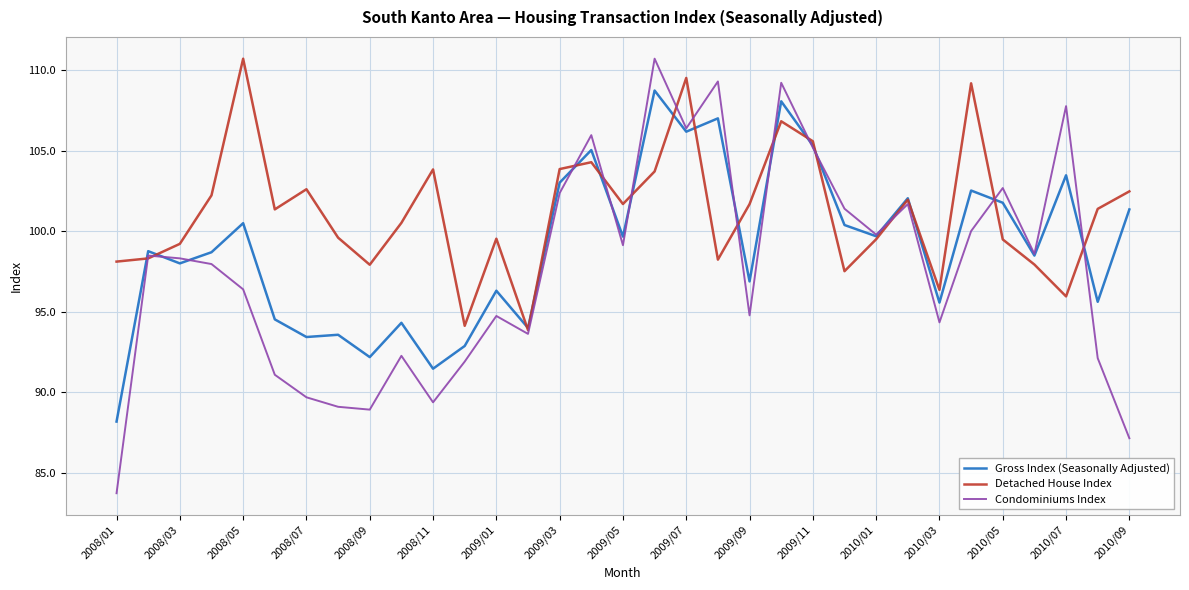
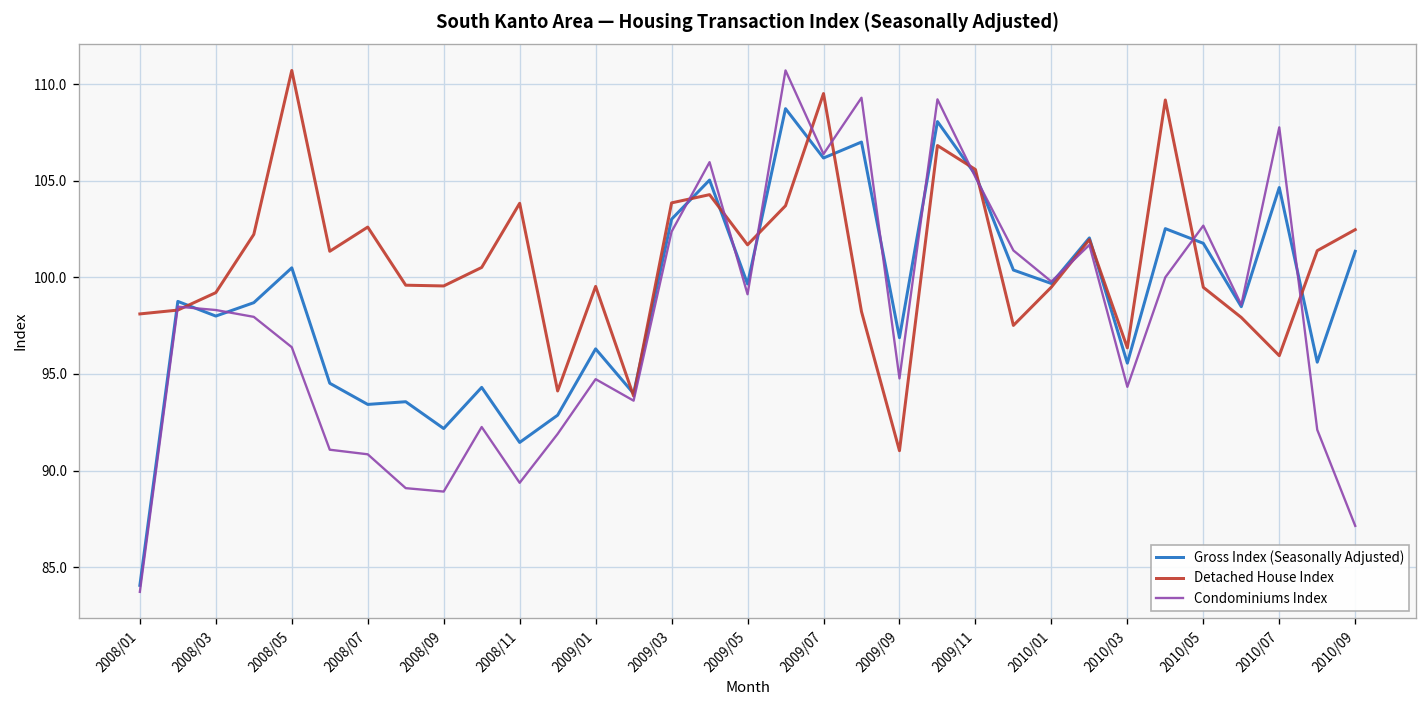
  {
    "Gross Index (Seasonally Adjusted)": {
-     "2008/01": 88.2,
+     "2008/01": 84.1,
      "2008/03": 98.0,
      "2008/05": 100.5,
      "2008/07": 93.4,
      "2008/09": 92.2,
      "2008/11": 91.5,
      "2009/01": 96.3,
      "2009/03": 103.0,
      "2009/05": 99.7,
      "2009/07": 106.2,
      "2009/09": 96.9,
      "2010/03": 95.6,
      "2010/05": 101.8,
-     "2010/07": 103.5,
+     "2010/07": 104.6,
      "2010/09": 101.3
    },
    "Detached House Index": {
      "2008/01": 98.1,
      "2008/03": 99.2,
      "2008/05": 110.7,
      "2008/07": 102.6,
-     "2008/09": 97.9,
+     "2008/09": 99.6,
      "2008/11": 103.8,
      "2009/01": 99.5,
      "2009/03": 103.9,
      "2009/05": 101.7,
      "2009/07": 109.5,
-     "2009/09": 101.7,
+     "2009/09": 91.0,
      "2009/11": 105.6,
      "2010/01": 99.5,
      "2010/03": 96.3,
      "2010/05": 99.5,
      "2010/07": 95.9,
      "2010/09": 102.5
    },
    "Condominiums Index": {
      "2008/01": 83.7,
      "2008/03": 98.3,
      "2008/05": 96.4,
-     "2008/07": 89.7,
+     "2008/07": 90.8,
      "2008/09": 88.9,
      "2008/11": 89.4,
      "2009/01": 94.7,
      "2009/03": 102.4,
      "2009/05": 99.1,
      "2009/07": 106.4,
      "2009/09": 94.8,
      "2010/03": 94.3,
      "2010/05": 102.7,
      "2010/07": 107.8,
      "2010/09": 87.1
    }
  }
